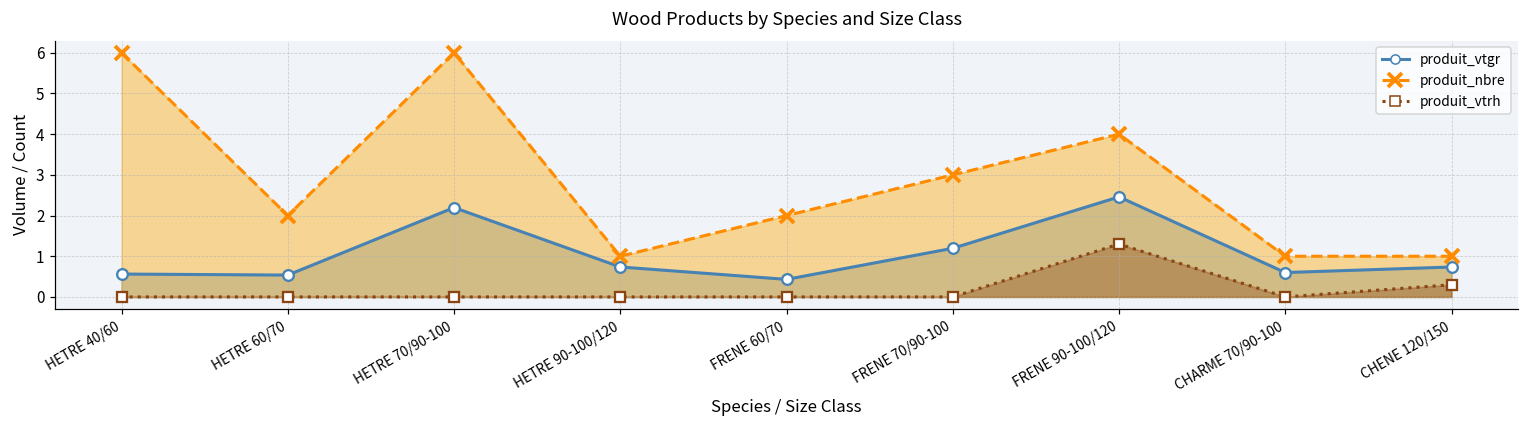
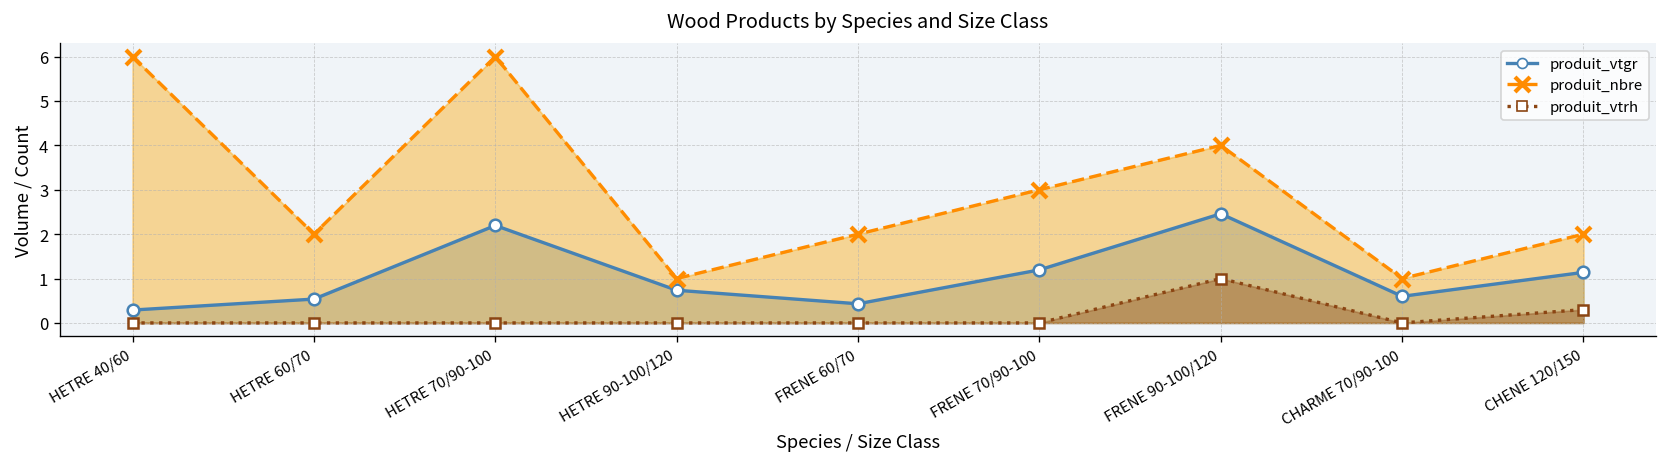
  {
    "produit_vtgr": {
-     "HETRE 40/60": 0.6,
+     "HETRE 40/60": 0.3,
      "HETRE 60/70": 0.5,
      "HETRE 70/90-100": 2.2,
      "HETRE 90-100/120": 0.7,
      "FRENE 60/70": 0.4,
      "FRENE 70/90-100": 1.2,
      "FRENE 90-100/120": 2.5,
      "CHARME 70/90-100": 0.6,
-     "CHENE 120/150": 0.7
+     "CHENE 120/150": 1.1
    },
    "produit_nbre": {
      "HETRE 40/60": 6,
      "HETRE 60/70": 2,
      "HETRE 70/90-100": 6,
      "HETRE 90-100/120": 1,
      "FRENE 60/70": 2,
      "FRENE 70/90-100": 3,
      "FRENE 90-100/120": 4,
      "CHARME 70/90-100": 1,
-     "CHENE 120/150": 1
+     "CHENE 120/150": 2
    },
    "produit_vtrh": {
      "HETRE 40/60": 0.0,
      "HETRE 60/70": 0.0,
      "HETRE 70/90-100": 0.0,
      "HETRE 90-100/120": 0.0,
      "FRENE 60/70": 0.0,
      "FRENE 70/90-100": 0.0,
-     "FRENE 90-100/120": 1.3,
+     "FRENE 90-100/120": 1.0,
      "CHARME 70/90-100": 0.0,
      "CHENE 120/150": 0.3
    }
  }
